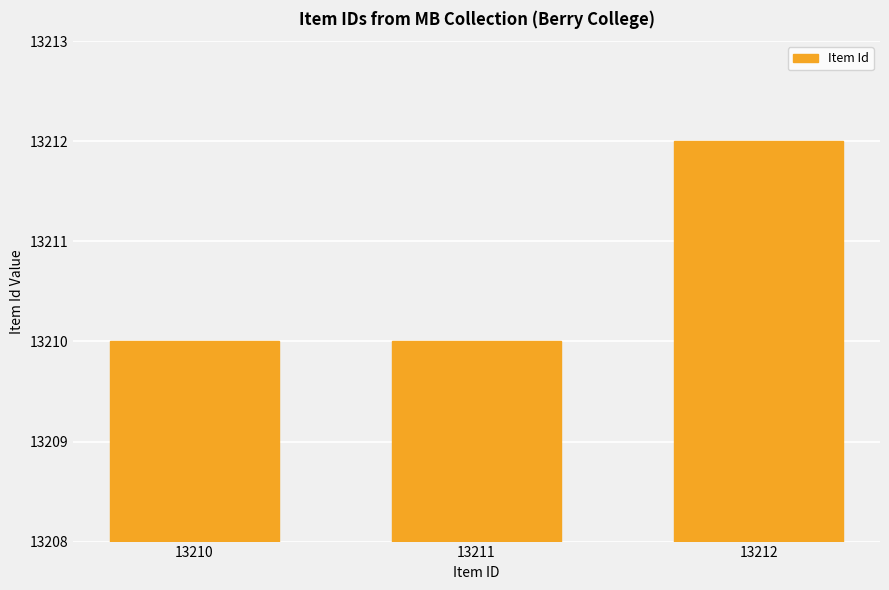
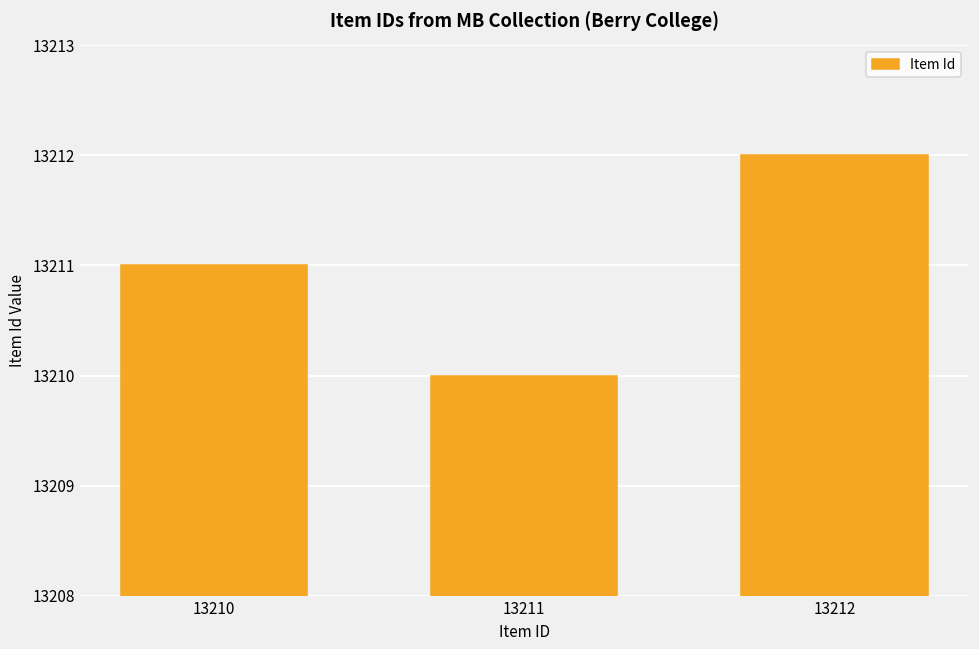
  {
-   "13210": 13210,
+   "13210": 13211,
    "13211": 13210,
    "13212": 13212
  }
